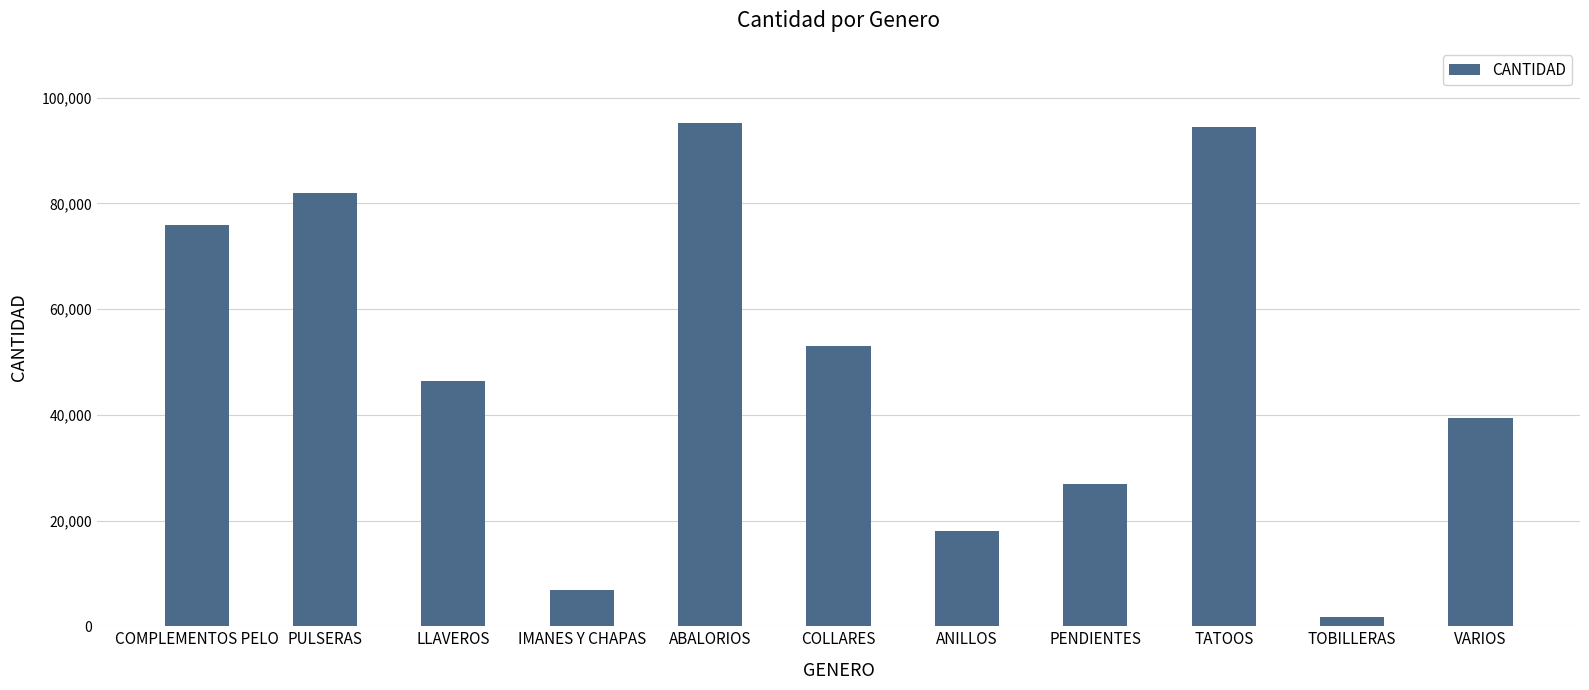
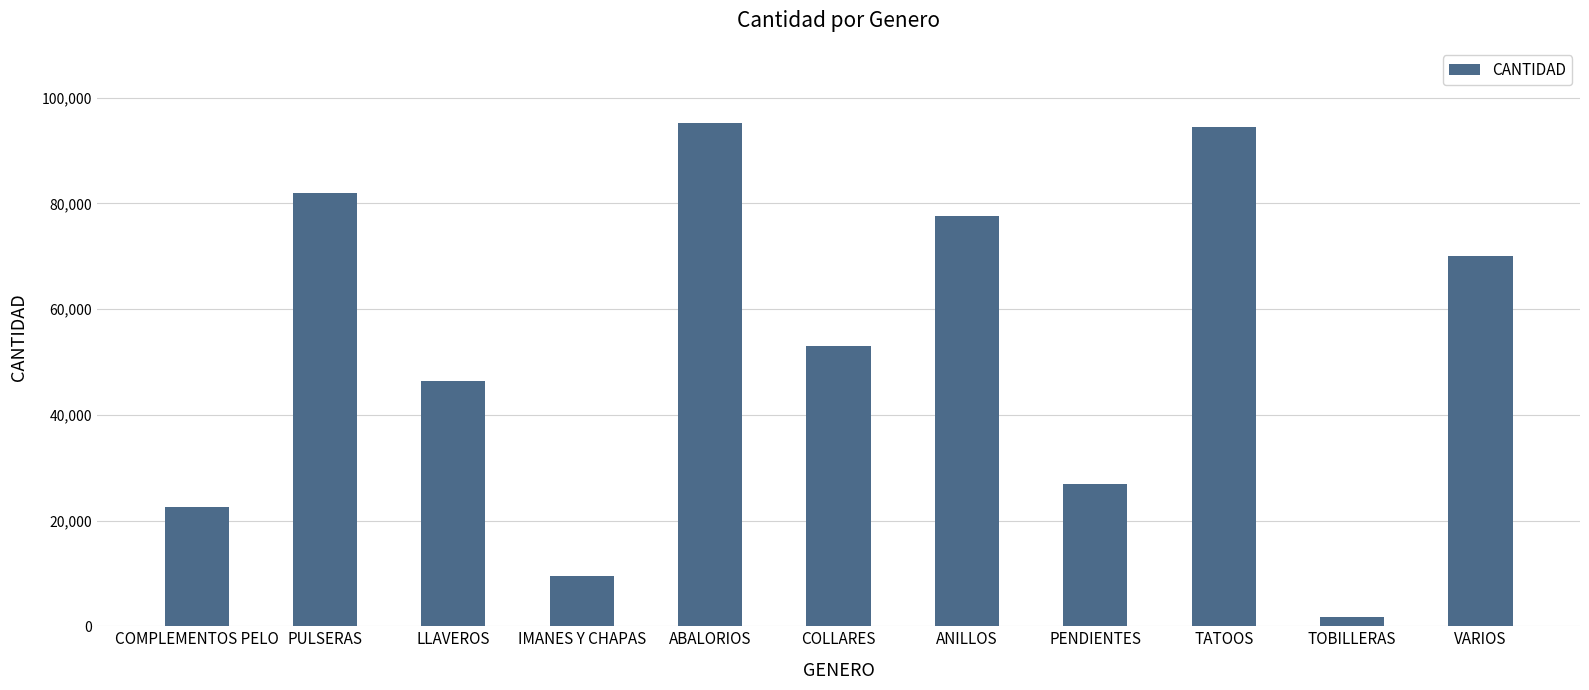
  {
-   "COMPLEMENTOS PELO": "76,000",
+   "COMPLEMENTOS PELO": "23,000",
    "PULSERAS": "82,000",
    "LLAVEROS": "46,000",
-   "IMANES Y CHAPAS": "7,000",
+   "IMANES Y CHAPAS": "10,000",
    "ABALORIOS": "95,000",
    "COLLARES": "53,000",
-   "ANILLOS": "18,000",
+   "ANILLOS": "78,000",
    "PENDIENTES": "27,000",
    "TATOOS": "94,000",
    "TOBILLERAS": "2,000",
-   "VARIOS": "39,000"
+   "VARIOS": "70,000"
  }
